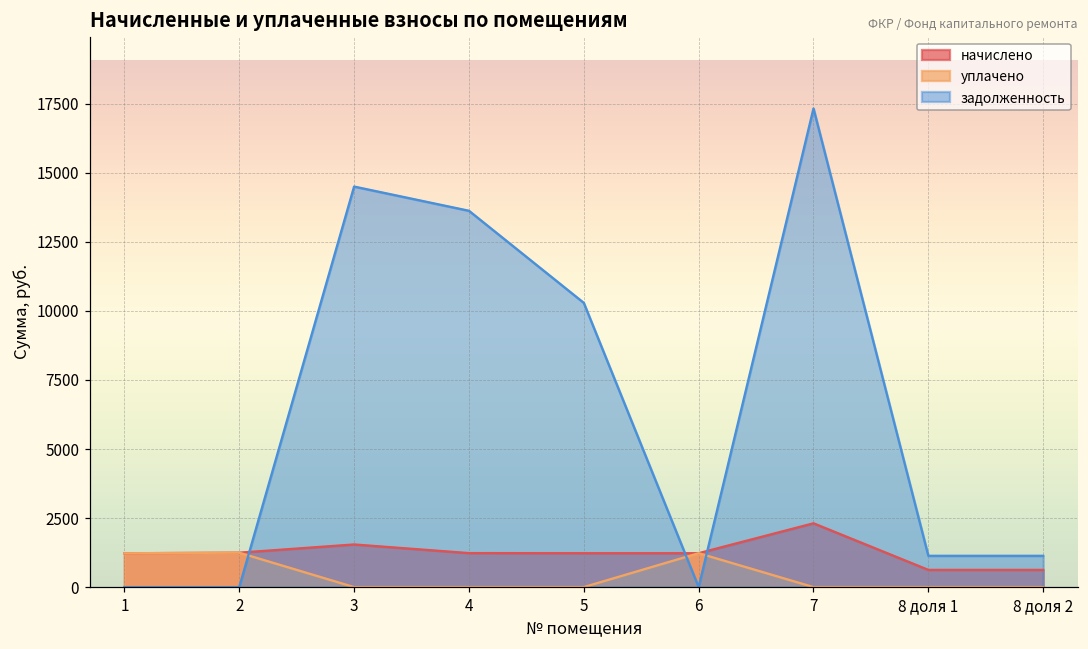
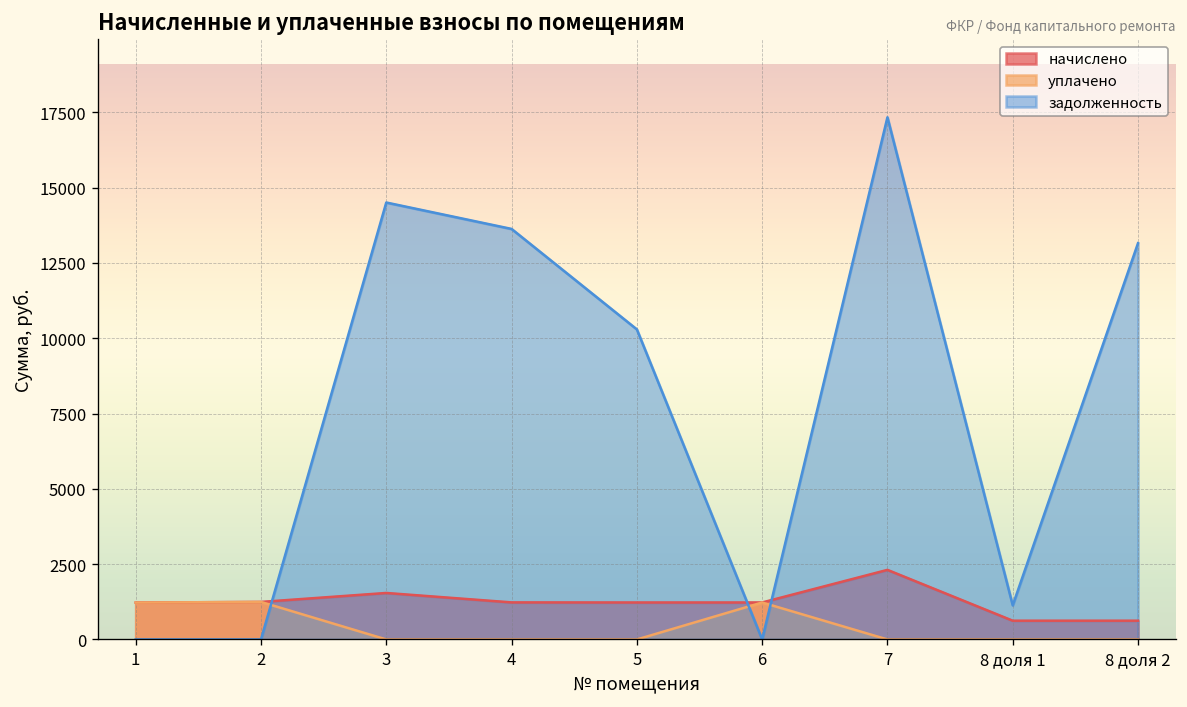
  {
    "начислено": {
      "3": 1500,
      "4": 1200,
      "5": 1200,
      "7": 2300,
      "8 доля 1": 600,
      "8 доля 2": 600
    },
    "уплачено": {
      "3": 0,
      "4": 0,
      "5": 0,
      "7": 0,
      "8 доля 1": 0,
      "8 доля 2": 0
    },
    "задолженность": {
      "1": 0,
      "2": 0,
      "3": 14500,
      "4": 13600,
      "5": 10300,
      "6": 0,
      "7": 17300,
      "8 доля 1": 1100,
-     "8 доля 2": 1100
+     "8 доля 2": 13200
    }
  }
